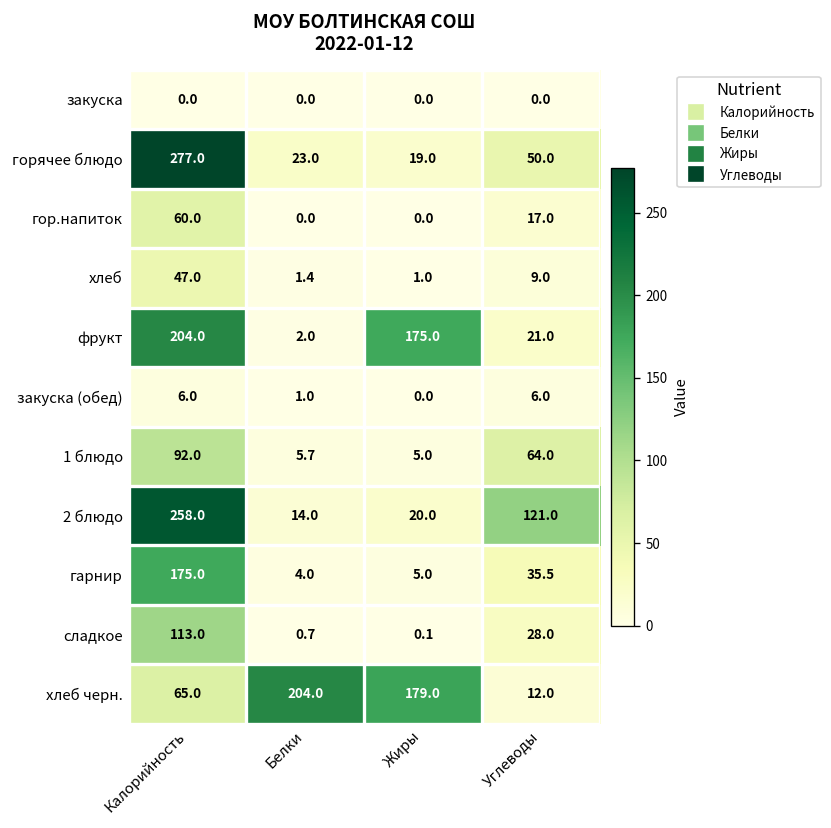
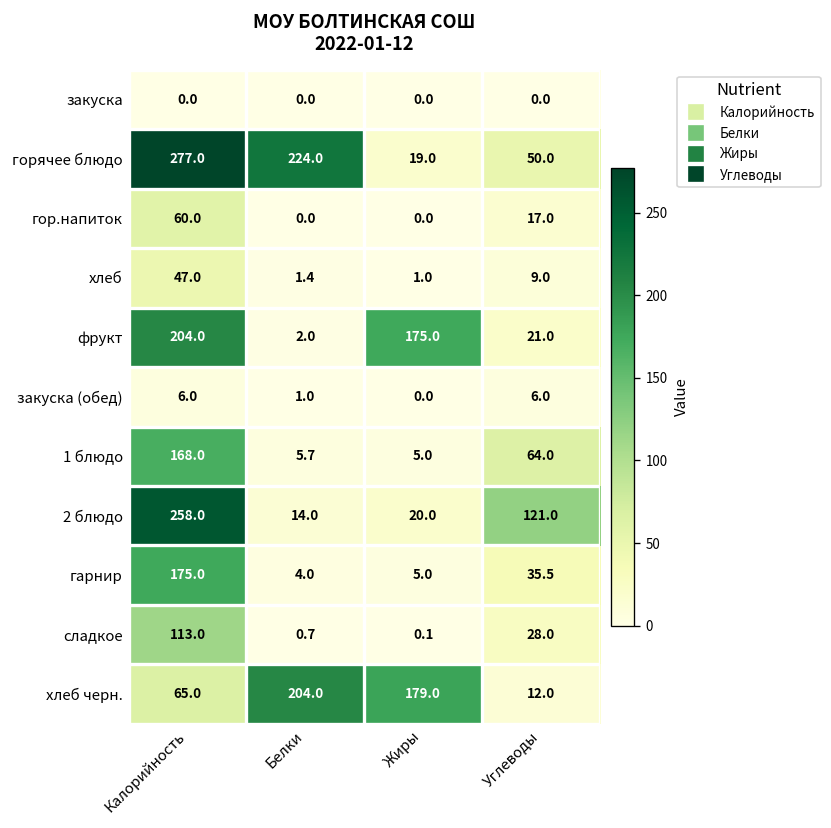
  {
    "закуска": {
      "Калорийность": 0.0,
      "Белки": 0.0,
      "Жиры": 0.0,
      "Углеводы": 0.0
    },
    "горячее блюдо": {
      "Калорийность": 277.0,
-     "Белки": 23.0,
+     "Белки": 224.0,
      "Жиры": 19.0,
      "Углеводы": 50.0
    },
    "гор.напиток": {
      "Калорийность": 60.0,
      "Белки": 0.0,
      "Жиры": 0.0,
      "Углеводы": 17.0
    },
    "хлеб": {
      "Калорийность": 47.0,
      "Белки": 1.4,
      "Жиры": 1.0,
      "Углеводы": 9.0
    },
    "фрукт": {
      "Калорийность": 204.0,
      "Белки": 2.0,
      "Жиры": 175.0,
      "Углеводы": 21.0
    },
    "закуска (обед)": {
      "Калорийность": 6.0,
      "Белки": 1.0,
      "Жиры": 0.0,
      "Углеводы": 6.0
    },
    "1 блюдо": {
-     "Калорийность": 92.0,
+     "Калорийность": 168.0,
      "Белки": 5.7,
      "Жиры": 5.0,
      "Углеводы": 64.0
    },
    "2 блюдо": {
      "Калорийность": 258.0,
      "Белки": 14.0,
      "Жиры": 20.0,
      "Углеводы": 121.0
    },
    "гарнир": {
      "Калорийность": 175.0,
      "Белки": 4.0,
      "Жиры": 5.0,
      "Углеводы": 35.5
    },
    "сладкое": {
      "Калорийность": 113.0,
      "Белки": 0.7,
      "Жиры": 0.1,
      "Углеводы": 28.0
    },
    "хлеб черн.": {
      "Калорийность": 65.0,
      "Белки": 204.0,
      "Жиры": 179.0,
      "Углеводы": 12.0
    }
  }
